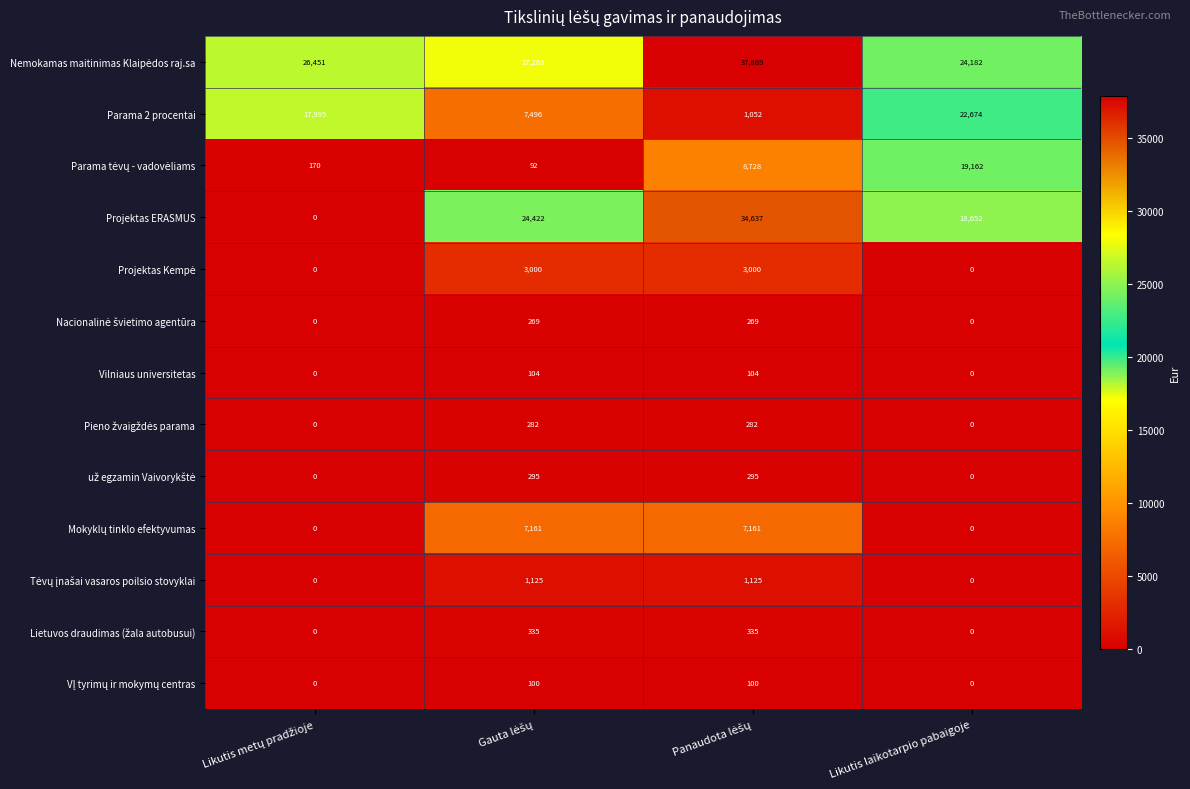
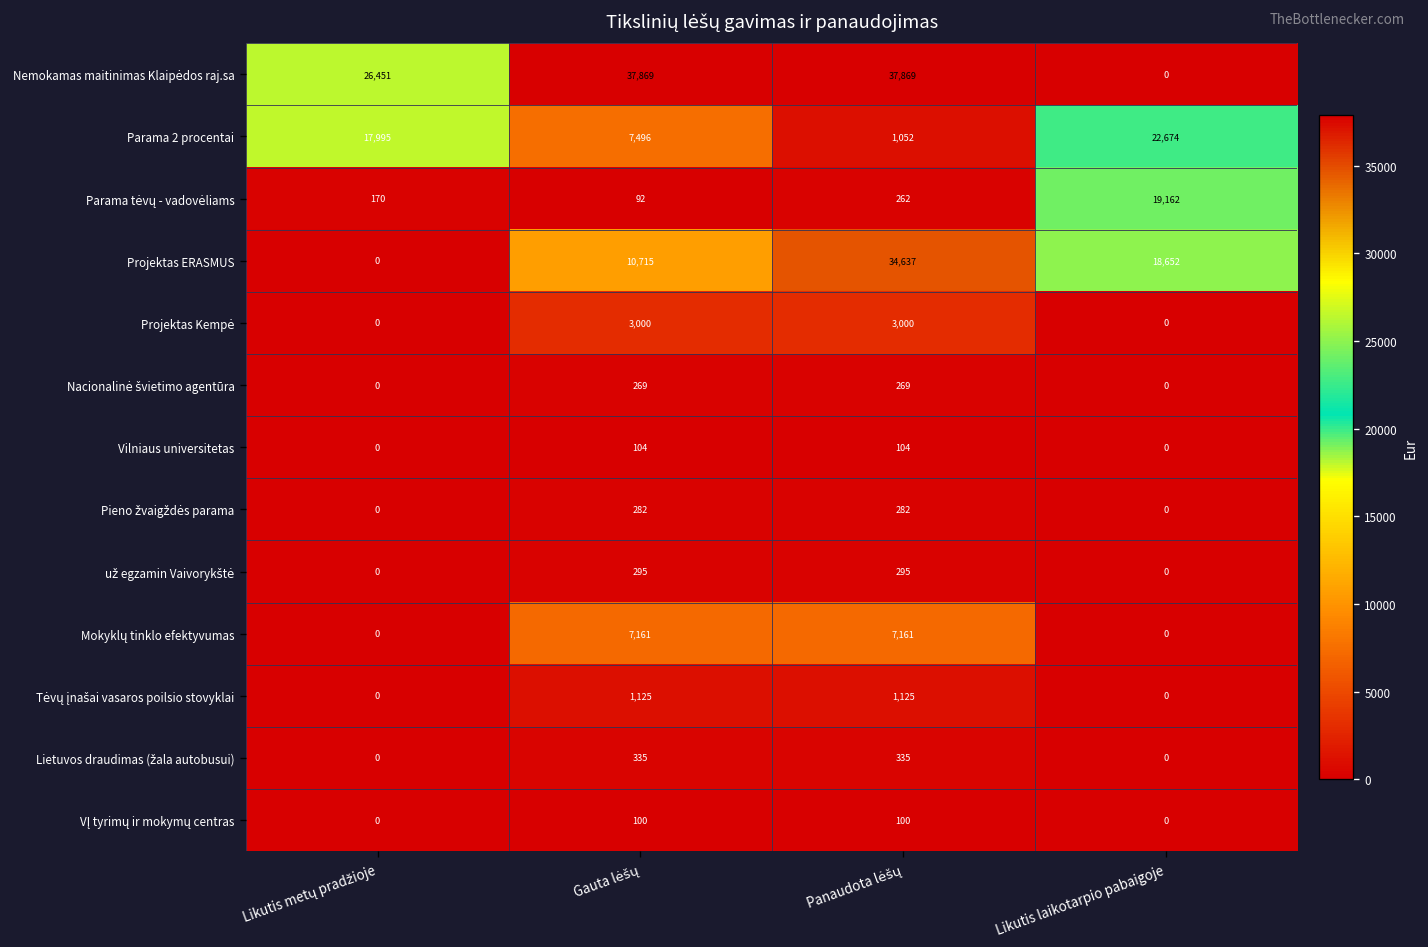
  {
    "Nemokamas maitinimas Klaipėdos raj.sa": {
      "Likutis metų pradžioje": "26,451",
-     "Gauta lėšų": "17,288",
+     "Gauta lėšų": "37,869",
      "Panaudota lėšų": "37,869",
-     "Likutis laikotarpio pabaigoje": "24,182"
+     "Likutis laikotarpio pabaigoje": "0"
    },
    "Parama 2 procentai": {
      "Likutis metų pradžioje": "17,995",
      "Gauta lėšų": "7,496",
      "Panaudota lėšų": "1,052",
      "Likutis laikotarpio pabaigoje": "22,674"
    },
    "Parama tėvų - vadovėliams": {
      "Likutis metų pradžioje": "170",
      "Gauta lėšų": "92",
-     "Panaudota lėšų": "8,728",
+     "Panaudota lėšų": "262",
      "Likutis laikotarpio pabaigoje": "19,162"
    },
    "Projektas ERASMUS": {
      "Likutis metų pradžioje": "0",
-     "Gauta lėšų": "24,422",
+     "Gauta lėšų": "10,715",
      "Panaudota lėšų": "34,637",
      "Likutis laikotarpio pabaigoje": "18,652"
    },
    "Projektas Kempė": {
      "Likutis metų pradžioje": "0",
      "Gauta lėšų": "3,000",
      "Panaudota lėšų": "3,000",
      "Likutis laikotarpio pabaigoje": "0"
    },
    "Nacionalinė švietimo agentūra": {
      "Likutis metų pradžioje": "0",
      "Gauta lėšų": "269",
      "Panaudota lėšų": "269",
      "Likutis laikotarpio pabaigoje": "0"
    },
    "Vilniaus universitetas": {
      "Likutis metų pradžioje": "0",
      "Gauta lėšų": "104",
      "Panaudota lėšų": "104",
      "Likutis laikotarpio pabaigoje": "0"
    },
    "Pieno žvaigždės parama": {
      "Likutis metų pradžioje": "0",
      "Gauta lėšų": "282",
      "Panaudota lėšų": "282",
      "Likutis laikotarpio pabaigoje": "0"
    },
    "už egzamin Vaivorykštė": {
      "Likutis metų pradžioje": "0",
      "Gauta lėšų": "295",
      "Panaudota lėšų": "295",
      "Likutis laikotarpio pabaigoje": "0"
    },
    "Mokyklų tinklo efektyvumas": {
      "Likutis metų pradžioje": "0",
      "Gauta lėšų": "7,161",
      "Panaudota lėšų": "7,161",
      "Likutis laikotarpio pabaigoje": "0"
    },
    "Tėvų įnašai vasaros poilsio stovyklai": {
      "Likutis metų pradžioje": "0",
      "Gauta lėšų": "1,125",
      "Panaudota lėšų": "1,125",
      "Likutis laikotarpio pabaigoje": "0"
    },
    "Lietuvos draudimas (žala autobusui)": {
      "Likutis metų pradžioje": "0",
      "Gauta lėšų": "335",
      "Panaudota lėšų": "335",
      "Likutis laikotarpio pabaigoje": "0"
    },
    "VĮ tyrimų ir mokymų centras": {
      "Likutis metų pradžioje": "0",
      "Gauta lėšų": "100",
      "Panaudota lėšų": "100",
      "Likutis laikotarpio pabaigoje": "0"
    }
  }
